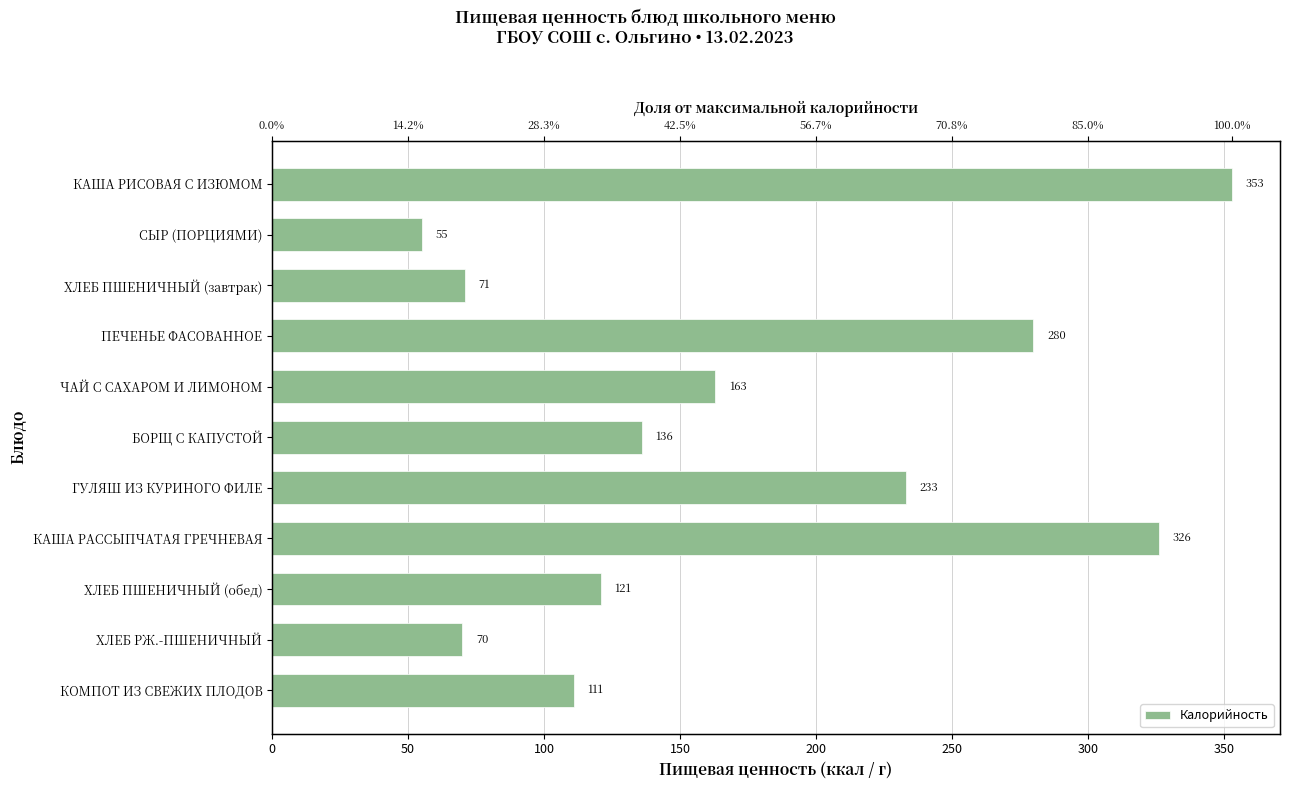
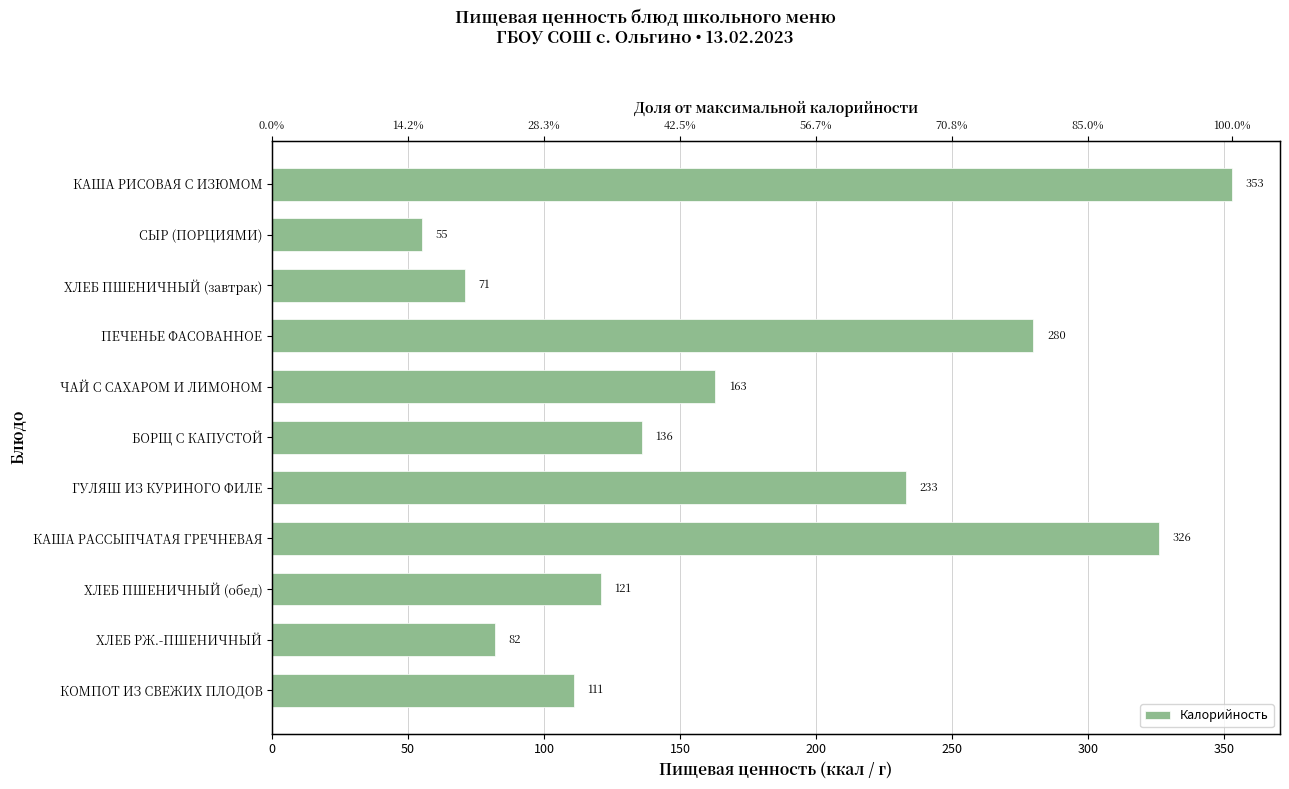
  {
    "КАША РИСОВАЯ С ИЗЮМОМ": 353,
    "СЫР (ПОРЦИЯМИ)": 55,
    "ХЛЕБ ПШЕНИЧНЫЙ (завтрак)": 71,
    "ПЕЧЕНЬЕ ФАСОВАННОЕ": 280,
    "ЧАЙ С САХАРОМ И ЛИМОНОМ": 163,
    "БОРЩ С КАПУСТОЙ": 136,
    "ГУЛЯШ ИЗ КУРИНОГО ФИЛЕ": 233,
    "КАША РАССЫПЧАТАЯ ГРЕЧНЕВАЯ": 326,
    "ХЛЕБ ПШЕНИЧНЫЙ (обед)": 121,
-   "ХЛЕБ РЖ.-ПШЕНИЧНЫЙ": 70,
+   "ХЛЕБ РЖ.-ПШЕНИЧНЫЙ": 82,
    "КОМПОТ ИЗ СВЕЖИХ ПЛОДОВ": 111
  }
